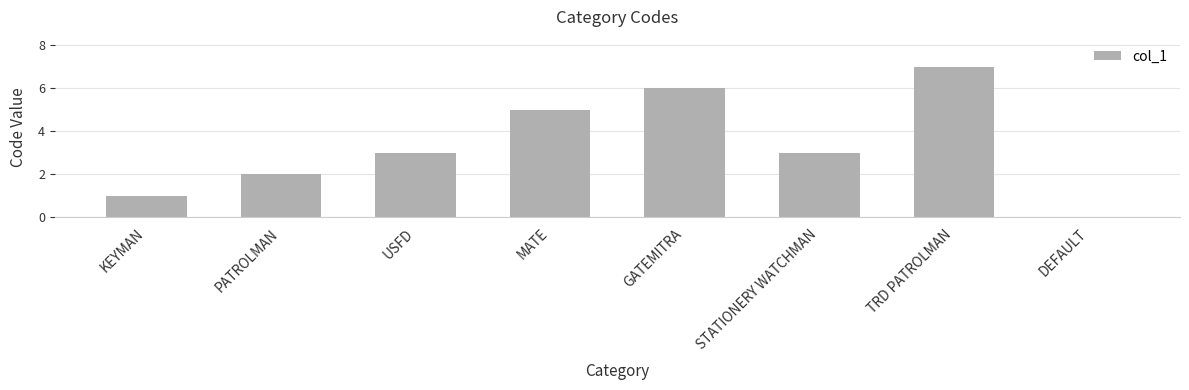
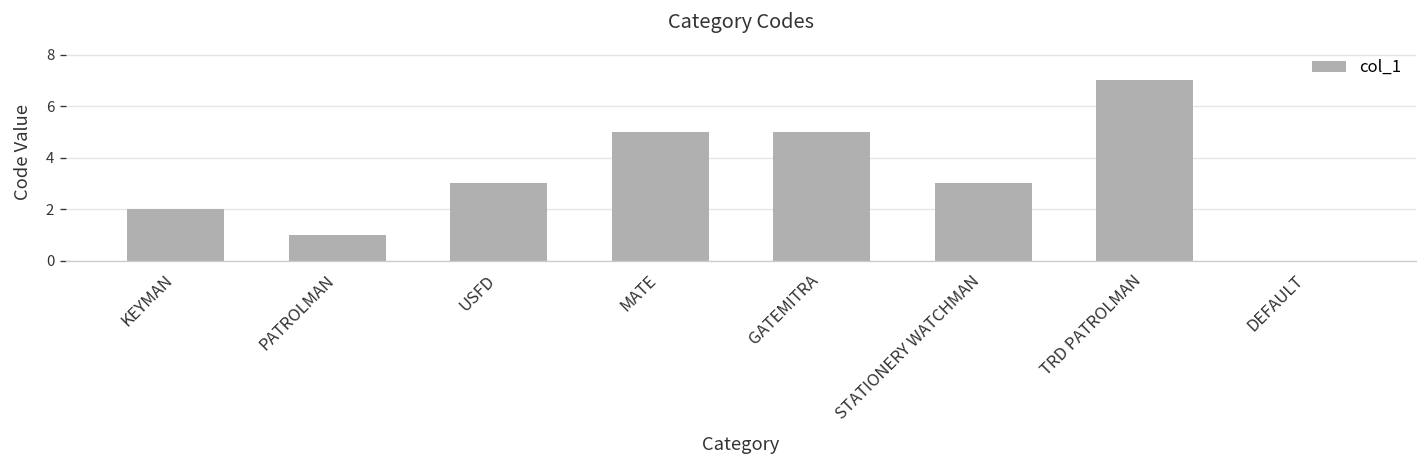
  {
-   "KEYMAN": 1,
-   "PATROLMAN": 2,
+   "KEYMAN": 2,
+   "PATROLMAN": 1,
    "USFD": 3,
    "MATE": 5,
-   "GATEMITRA": 6,
+   "GATEMITRA": 5,
    "STATIONERY WATCHMAN": 3,
    "TRD PATROLMAN": 7,
    "DEFAULT": 0
  }
